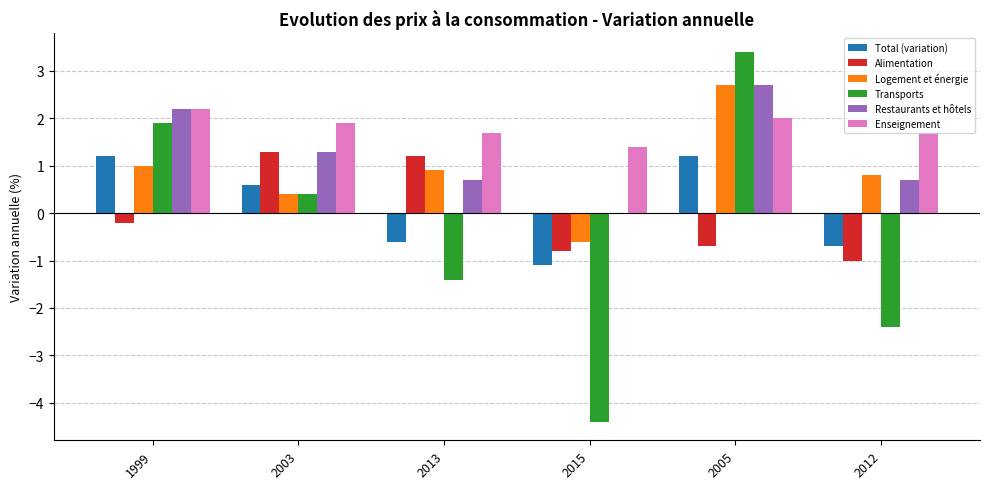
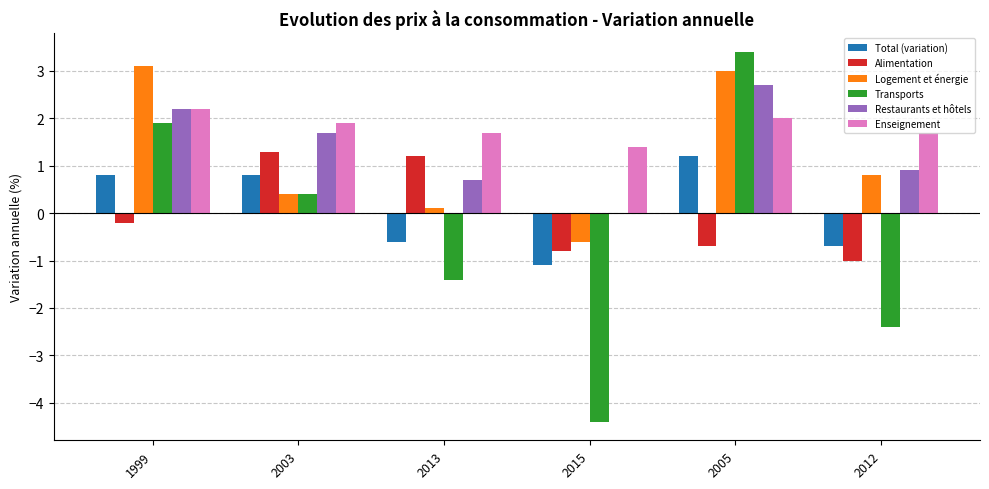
  {
    "Total (variation)": {
-     "1999": 1.2,
-     "2003": 0.6,
+     "1999": 0.8,
+     "2003": 0.8,
      "2013": -0.6,
      "2015": -1.1,
      "2005": 1.2,
      "2012": -0.7
    },
    "Alimentation": {
      "1999": -0.2,
      "2003": 1.3,
      "2013": 1.2,
      "2015": -0.8,
      "2005": -0.7,
      "2012": -1.0
    },
    "Logement et énergie": {
-     "1999": 1.0,
+     "1999": 3.1,
      "2003": 0.4,
-     "2013": 0.9,
+     "2013": 0.1,
      "2015": -0.6,
-     "2005": 2.7,
+     "2005": 3.0,
      "2012": 0.8
    },
    "Transports": {
      "1999": 1.9,
      "2003": 0.4,
      "2013": -1.4,
      "2015": -4.4,
      "2005": 3.4,
      "2012": -2.4
    },
    "Restaurants et hôtels": {
      "1999": 2.2,
-     "2003": 1.3,
+     "2003": 1.7,
      "2013": 0.7,
      "2015": 0.0,
      "2005": 2.7,
-     "2012": 0.7
+     "2012": 0.9
    },
    "Enseignement": {
      "1999": 2.2,
      "2003": 1.9,
      "2013": 1.7,
      "2015": 1.4,
      "2005": 2.0
    }
  }
